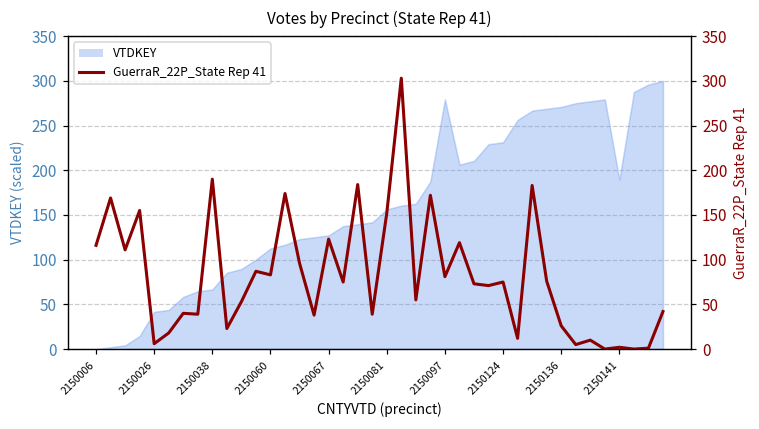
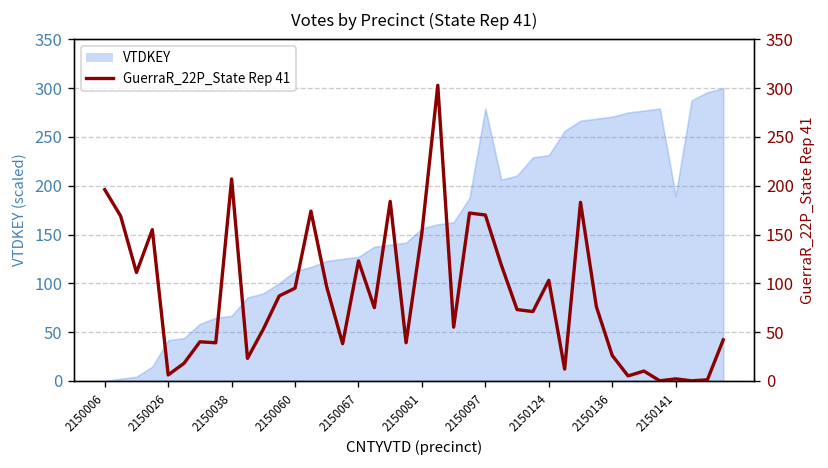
  {
    "VTDKEY": {
      "2150006": 0,
      "2150026": 40,
      "2150038": 70,
      "2150060": 110,
      "2150067": 130,
      "2150081": 160,
      "2150097": 280,
      "2150124": 230,
      "2150136": 270,
      "2150141": 190
    },
    "GuerraR_22P_State Rep 41": {
-     "2150006": 120,
+     "2150006": 200,
      "2150026": 10,
-     "2150038": 190,
-     "2150060": 80,
+     "2150038": 210,
+     "2150060": 100,
      "2150067": 120,
      "2150081": 150,
-     "2150097": 80,
-     "2150124": 80,
+     "2150097": 170,
+     "2150124": 100,
      "2150136": 30,
      "2150141": 0
    }
  }
